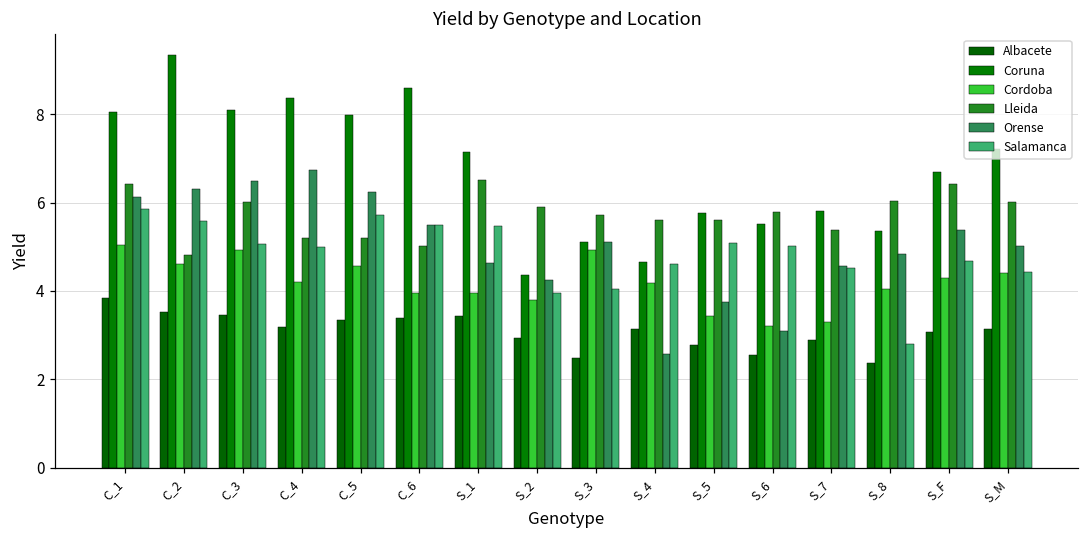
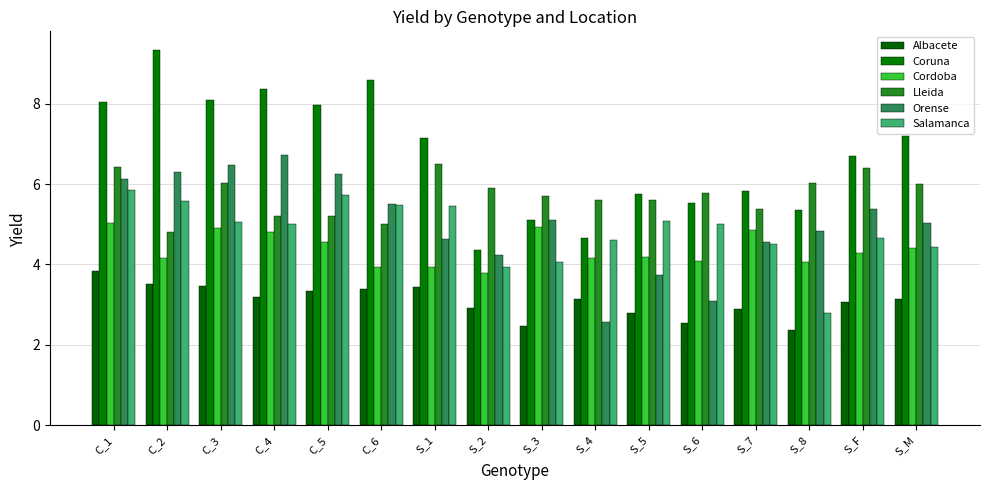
  {
    "Cordoba": {
      "C_1": 5.0,
-     "C_2": 4.6,
+     "C_2": 4.2,
      "C_3": 4.9,
-     "C_4": 4.2,
+     "C_4": 4.8,
      "C_5": 4.6,
      "C_6": 4.0,
      "S_1": 3.9,
      "S_2": 3.8,
      "S_3": 4.9,
      "S_4": 4.2,
-     "S_5": 3.4,
-     "S_6": 3.2,
-     "S_7": 3.3,
+     "S_5": 4.2,
+     "S_6": 4.1,
+     "S_7": 4.9,
      "S_8": 4.1,
      "S_F": 4.3,
      "S_M": 4.4
    }
  }
